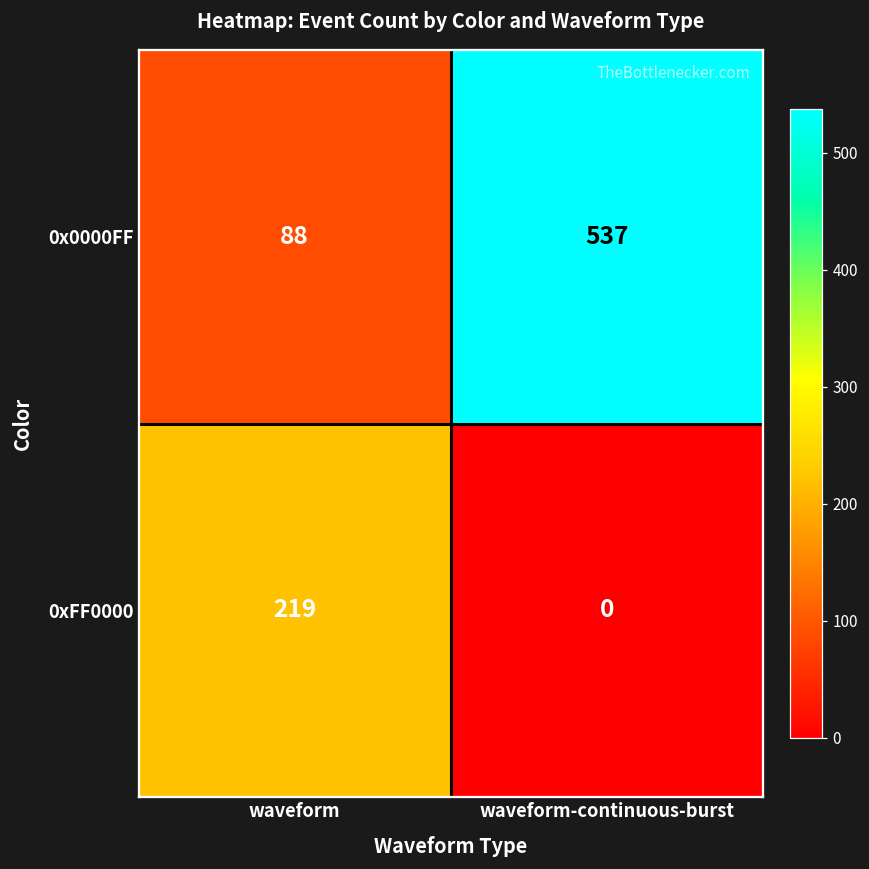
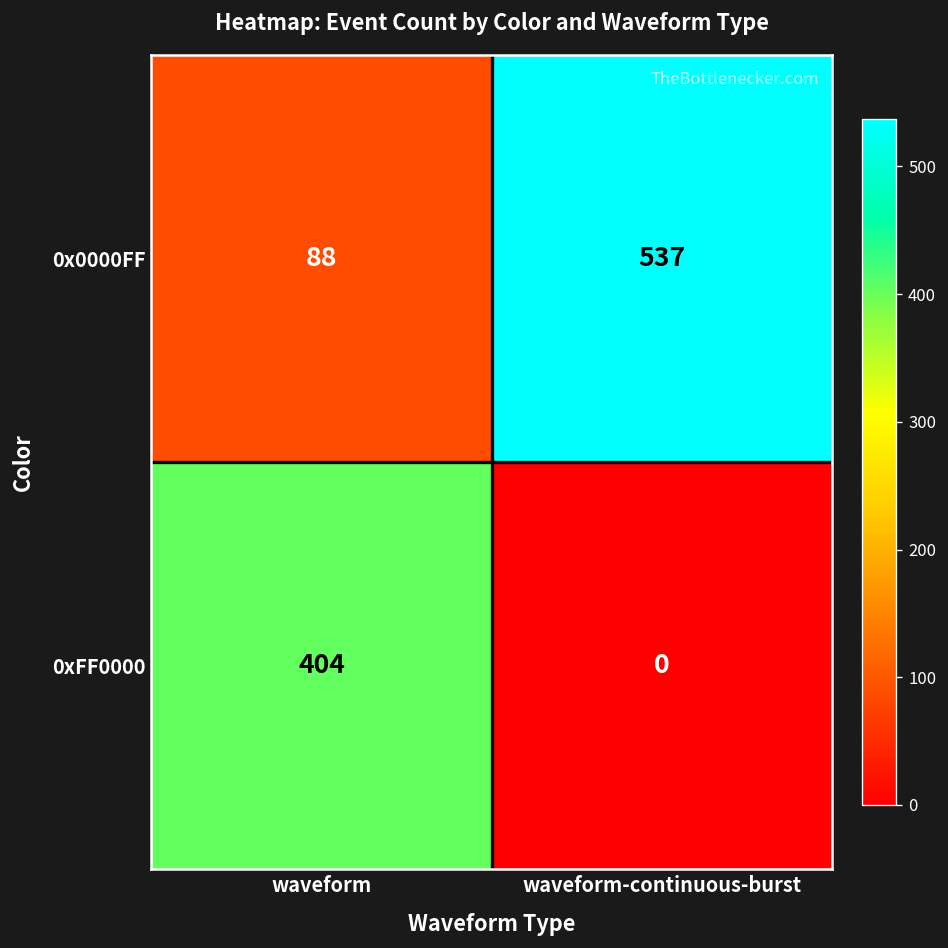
  {
    "0x0000FF": {
      "waveform": 88
    },
    "0xFF0000": {
-     "waveform": 219,
+     "waveform": 404,
      "waveform-continuous-burst": 0
    }
  }
